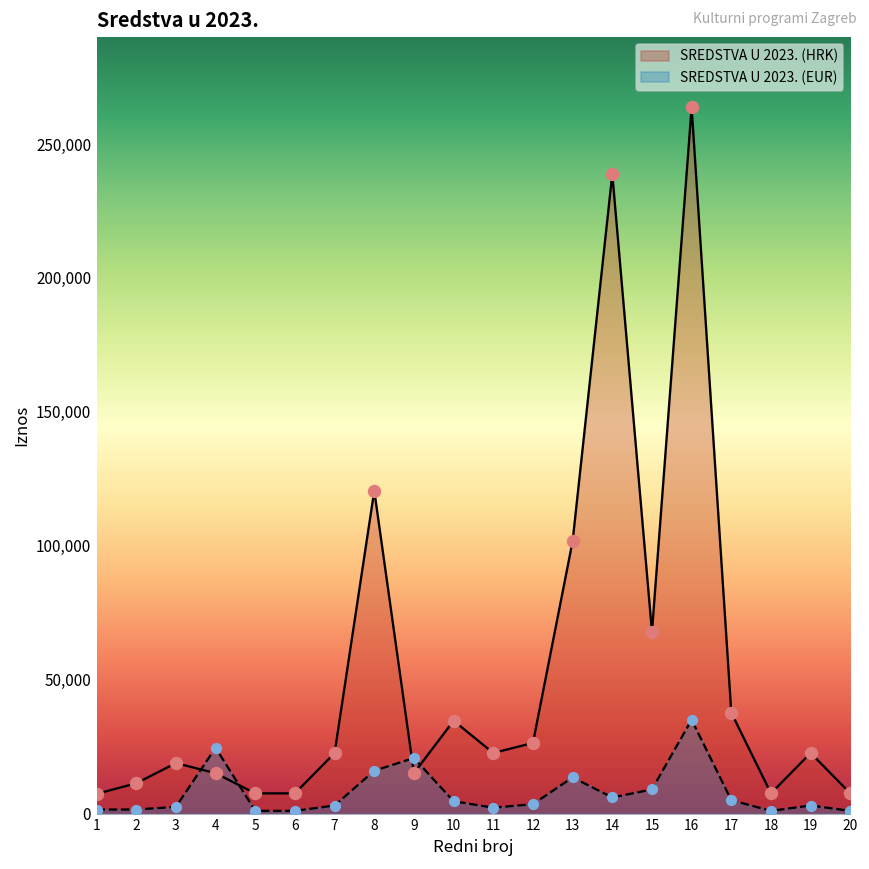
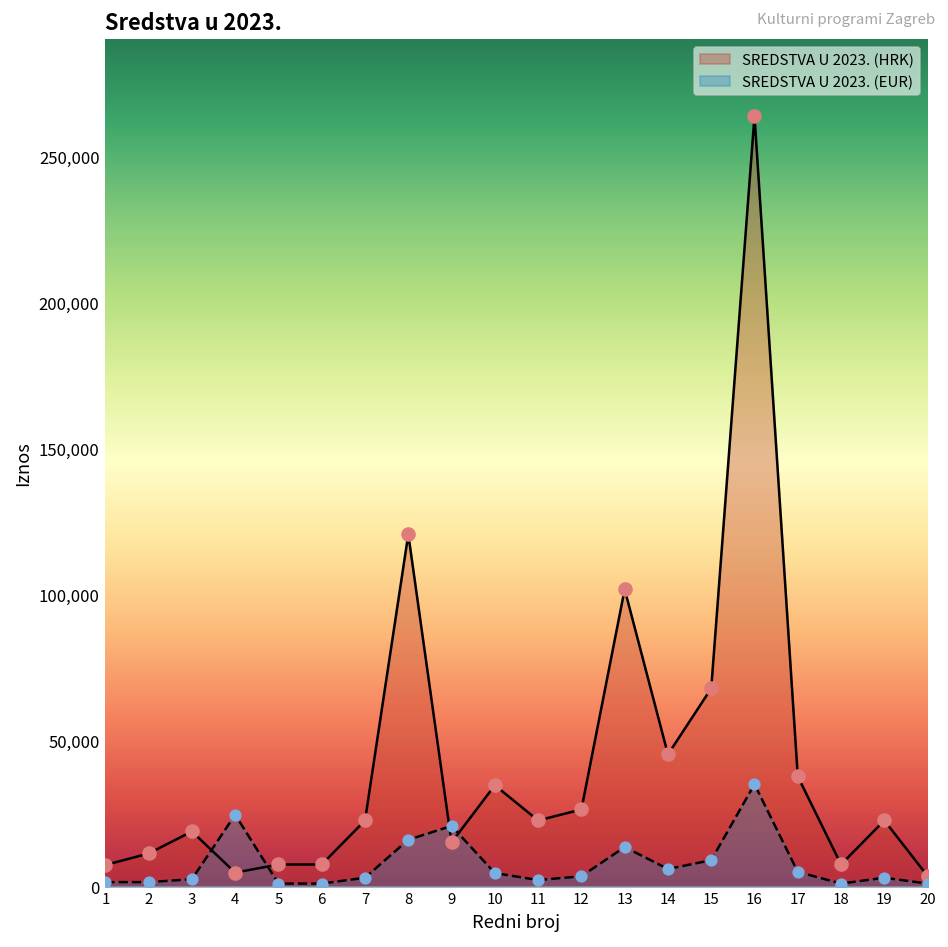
  {
    "SREDSTVA U 2023. (HRK)": {
      "1": "7,000",
      "2": "11,000",
      "3": "19,000",
-     "4": "15,000",
+     "4": "5,000",
      "5": "8,000",
      "6": "8,000",
      "7": "23,000",
      "8": "121,000",
      "9": "15,000",
      "10": "35,000",
      "11": "23,000",
      "12": "26,000",
      "13": "102,000",
-     "14": "239,000",
+     "14": "45,000",
      "15": "68,000",
      "16": "264,000",
      "17": "38,000",
      "18": "8,000",
      "19": "23,000",
-     "20": "8,000"
+     "20": "4,000"
    },
    "SREDSTVA U 2023. (EUR)": {
      "1": "2,000",
      "2": "2,000",
      "3": "3,000",
      "4": "25,000",
      "5": "1,000",
      "6": "1,000",
      "7": "3,000",
      "8": "16,000",
      "9": "21,000",
      "10": "5,000",
      "11": "2,000",
      "12": "4,000",
      "13": "14,000",
      "14": "6,000",
      "15": "9,000",
      "16": "35,000",
      "17": "5,000",
      "18": "1,000",
      "19": "3,000",
      "20": "1,000"
    }
  }
